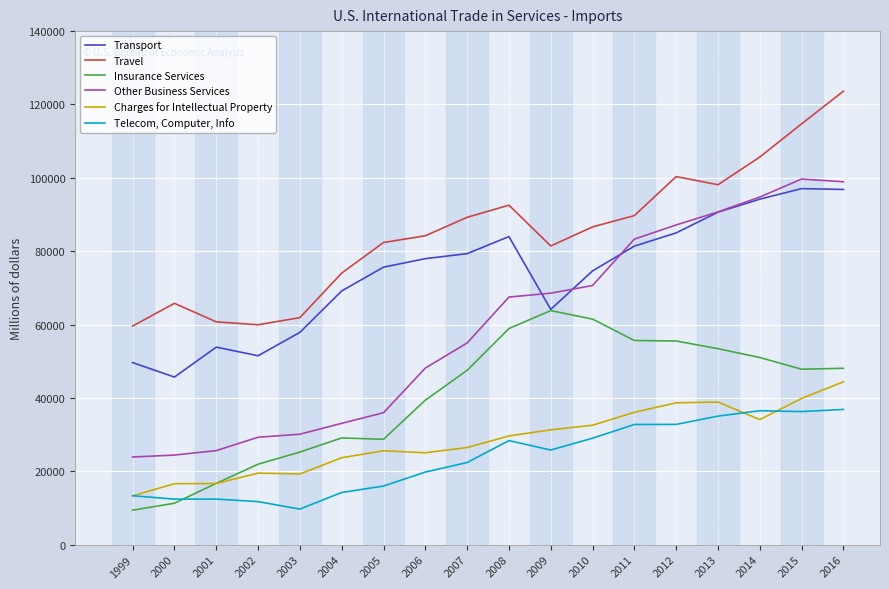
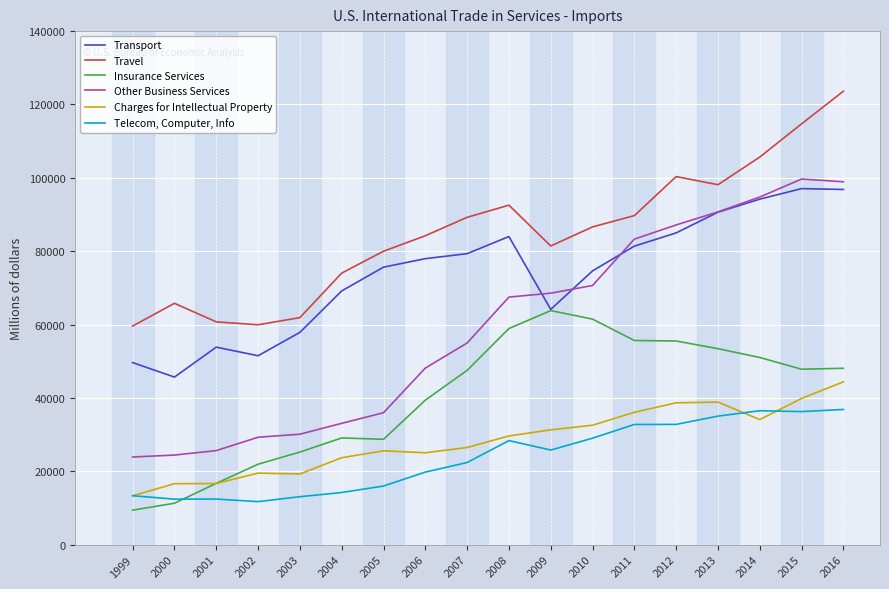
  {
    "Transport": {
      "1999": 50000,
      "2000": 46000,
      "2001": 54000,
      "2002": 51000,
      "2003": 58000,
      "2004": 69000,
      "2005": 76000,
      "2006": 78000,
      "2007": 79000,
      "2008": 84000,
      "2010": 75000,
      "2011": 81000,
      "2012": 85000,
      "2015": 97000,
      "2016": 97000
    },
    "Travel": {
      "1999": 60000,
      "2000": 66000,
      "2001": 61000,
      "2002": 60000,
      "2003": 62000,
      "2004": 74000,
-     "2005": 82000,
+     "2005": 80000,
      "2006": 84000,
      "2007": 89000,
      "2008": 93000,
      "2009": 81000,
      "2010": 87000,
      "2011": 90000,
      "2012": 100000,
      "2013": 98000,
      "2014": 106000,
      "2015": 115000,
      "2016": 124000
    },
    "Insurance Services": {
      "1999": 9000,
      "2000": 11000,
      "2002": 22000,
      "2003": 25000,
      "2004": 29000,
      "2005": 29000,
      "2006": 39000,
      "2007": 48000,
      "2008": 59000,
      "2010": 61000,
      "2011": 56000,
      "2012": 56000,
      "2013": 53000,
      "2014": 51000,
      "2015": 48000,
      "2016": 48000
    },
    "Other Business Services": {
      "1999": 24000,
      "2000": 24000,
      "2001": 26000,
      "2002": 29000,
      "2003": 30000,
      "2004": 33000,
      "2005": 36000,
      "2006": 48000,
      "2007": 55000,
      "2008": 67000,
      "2009": 69000,
      "2010": 71000,
      "2011": 83000,
      "2012": 87000,
      "2015": 100000,
      "2016": 99000
    },
    "Charges for Intellectual Property": {
      "2000": 17000,
      "2002": 19000,
      "2003": 19000,
      "2004": 24000,
      "2005": 26000,
      "2006": 25000,
      "2007": 26000,
      "2008": 30000,
      "2009": 31000,
      "2010": 33000,
      "2011": 36000,
      "2012": 39000,
      "2013": 39000,
      "2014": 34000,
      "2015": 40000,
      "2016": 44000
    },
    "Telecom, Computer, Info": {
      "2000": 12000,
      "2001": 12000,
      "2002": 12000,
-     "2003": 10000,
+     "2003": 13000,
      "2004": 14000,
      "2005": 16000,
      "2006": 20000,
      "2007": 22000,
      "2008": 28000,
      "2009": 26000,
      "2010": 29000,
      "2011": 33000,
      "2012": 33000,
      "2013": 35000,
      "2014": 37000,
      "2015": 36000,
      "2016": 37000
    }
  }
